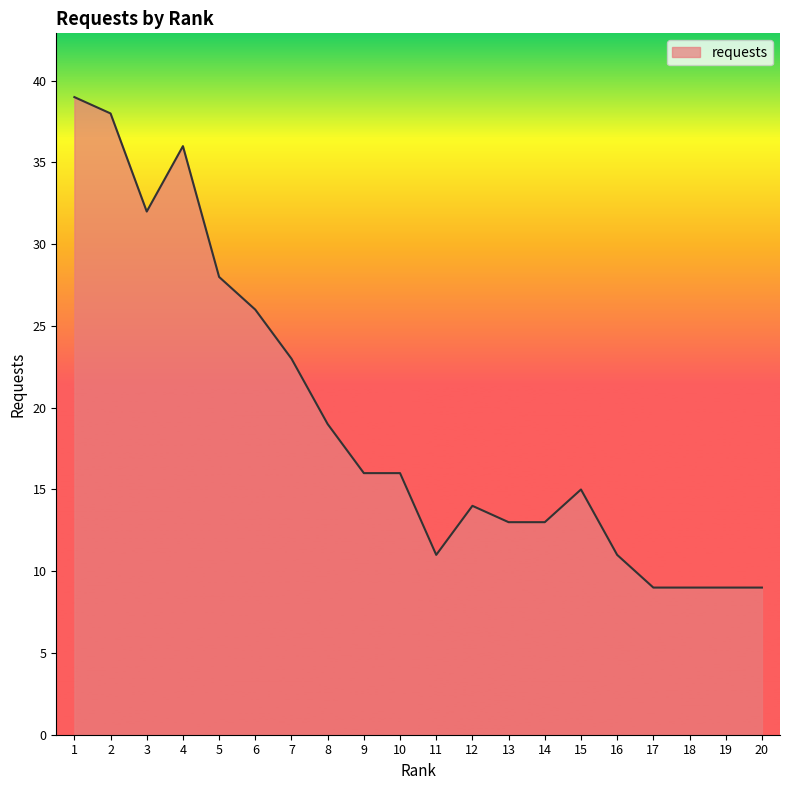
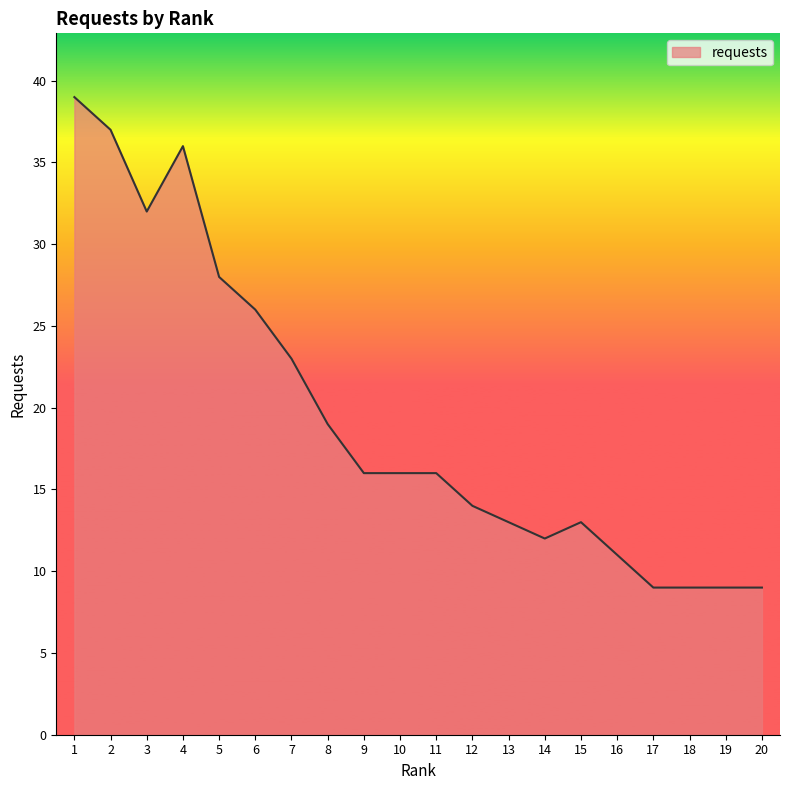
  {
    "1": 39,
-   "2": 38,
+   "2": 37,
    "3": 32,
    "4": 36,
    "5": 28,
    "6": 26,
    "7": 23,
    "8": 19,
    "9": 16,
    "10": 16,
-   "11": 11,
+   "11": 16,
    "12": 14,
    "13": 13,
-   "14": 13,
-   "15": 15,
+   "14": 12,
+   "15": 13,
    "16": 11,
    "17": 9,
    "18": 9,
    "19": 9,
    "20": 9
  }
